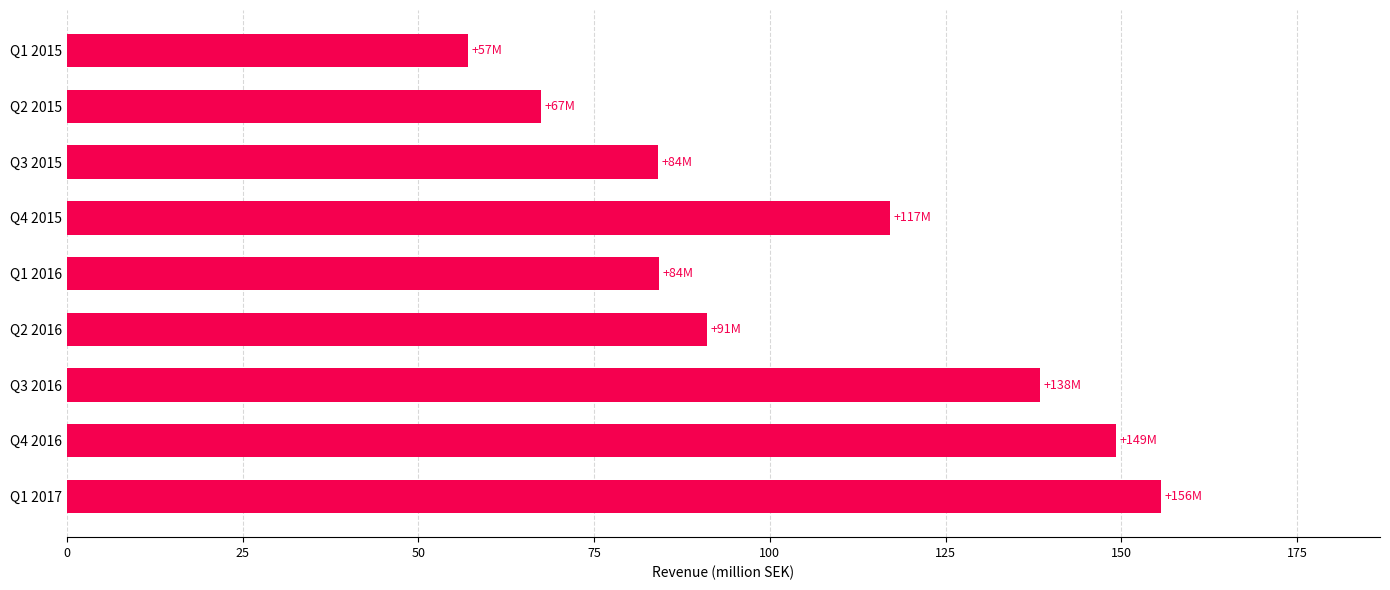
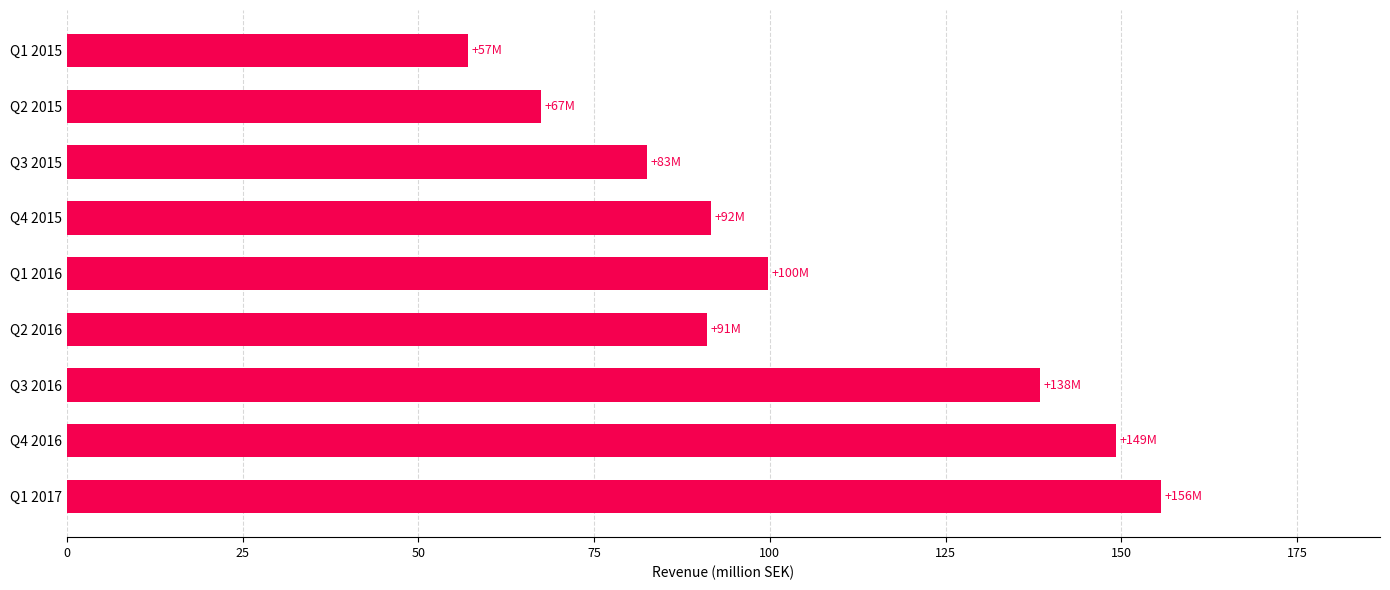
  {
    "Q1 2015": "+57M",
    "Q2 2015": "+67M",
-   "Q3 2015": "+84M",
-   "Q4 2015": "+117M",
-   "Q1 2016": "+84M",
+   "Q3 2015": "+83M",
+   "Q4 2015": "+92M",
+   "Q1 2016": "+100M",
    "Q2 2016": "+91M",
    "Q3 2016": "+138M",
    "Q4 2016": "+149M",
    "Q1 2017": "+156M"
  }
